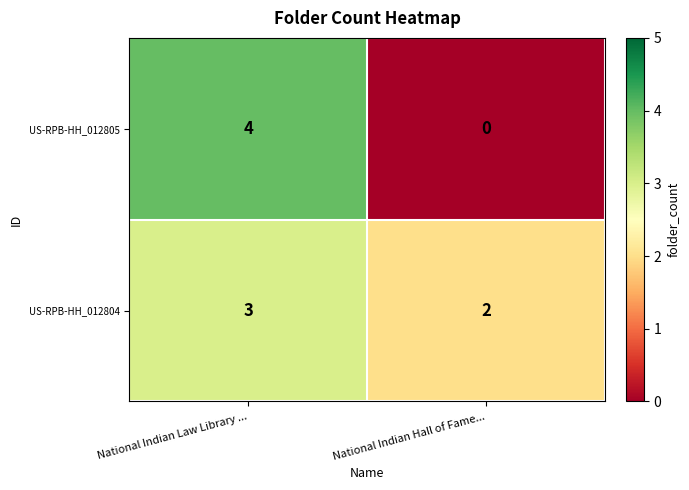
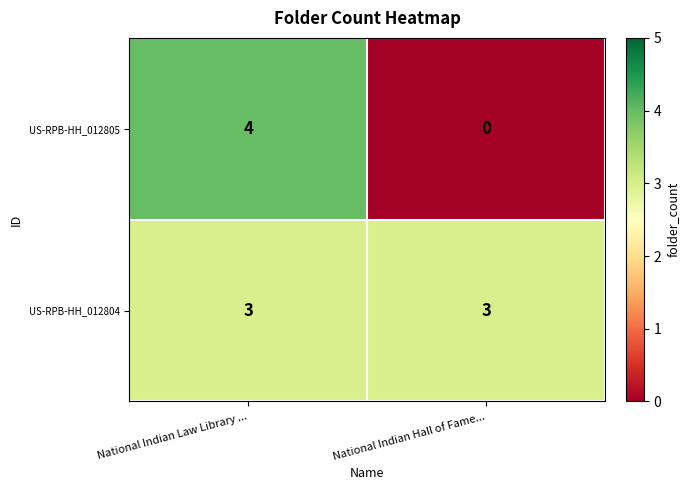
  {
    "US-RPB-HH_012805": {
      "National Indian Law Library ...": 4,
      "National Indian Hall of Fame...": 0
    },
    "US-RPB-HH_012804": {
      "National Indian Law Library ...": 3,
-     "National Indian Hall of Fame...": 2
+     "National Indian Hall of Fame...": 3
    }
  }
